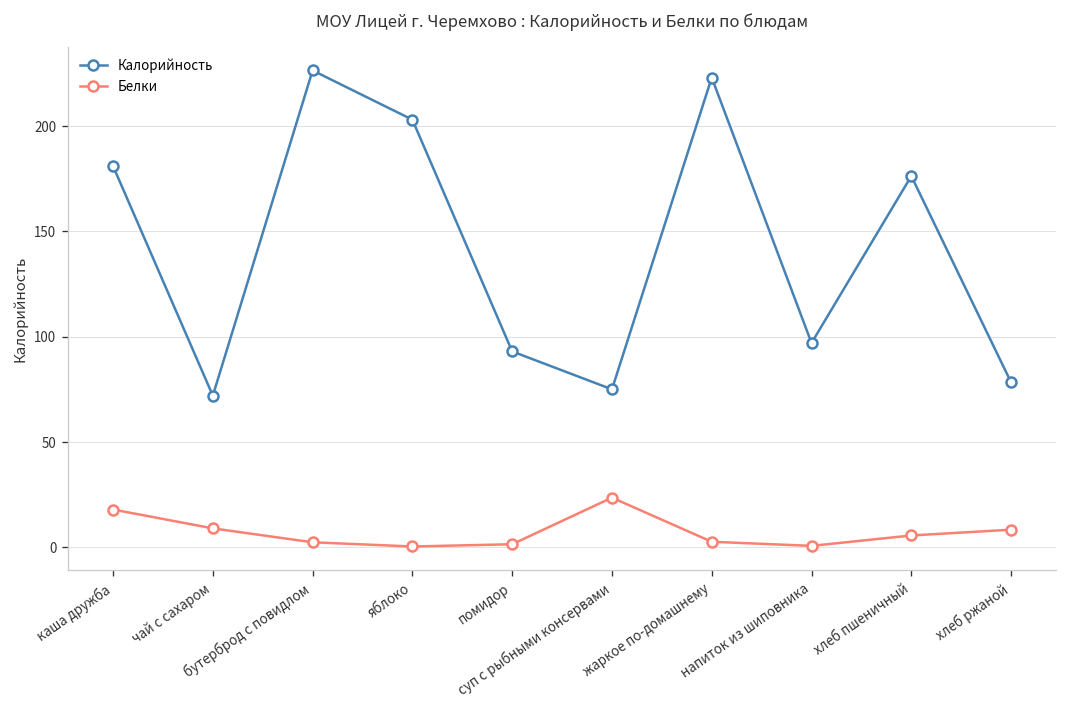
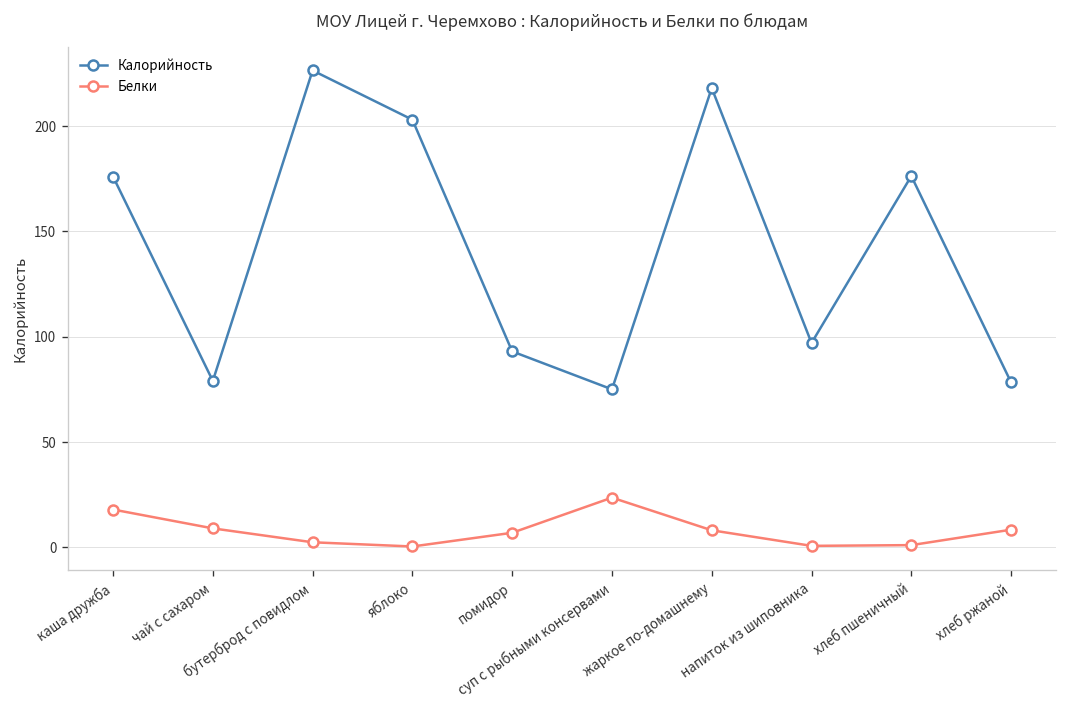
  {
    "Калорийность": {
-     "каша дружба": 181,
-     "чай с сахаром": 72,
+     "каша дружба": 176,
+     "чай с сахаром": 79,
      "бутерброд с повидлом": 226,
      "яблоко": 203,
      "помидор": 93,
      "суп с рыбными консервами": 75,
-     "жаркое по-домашнему": 223,
+     "жаркое по-домашнему": 218,
      "напиток из шиповника": 97,
      "хлеб пшеничный": 176,
      "хлеб ржаной": 78
    },
    "Белки": {
      "каша дружба": 18,
      "чай с сахаром": 9,
      "бутерброд с повидлом": 2,
      "яблоко": 0,
-     "помидор": 1,
+     "помидор": 7,
      "суп с рыбными консервами": 24,
-     "жаркое по-домашнему": 3,
+     "жаркое по-домашнему": 8,
      "напиток из шиповника": 1,
-     "хлеб пшеничный": 6,
+     "хлеб пшеничный": 1,
      "хлеб ржаной": 8
    }
  }
